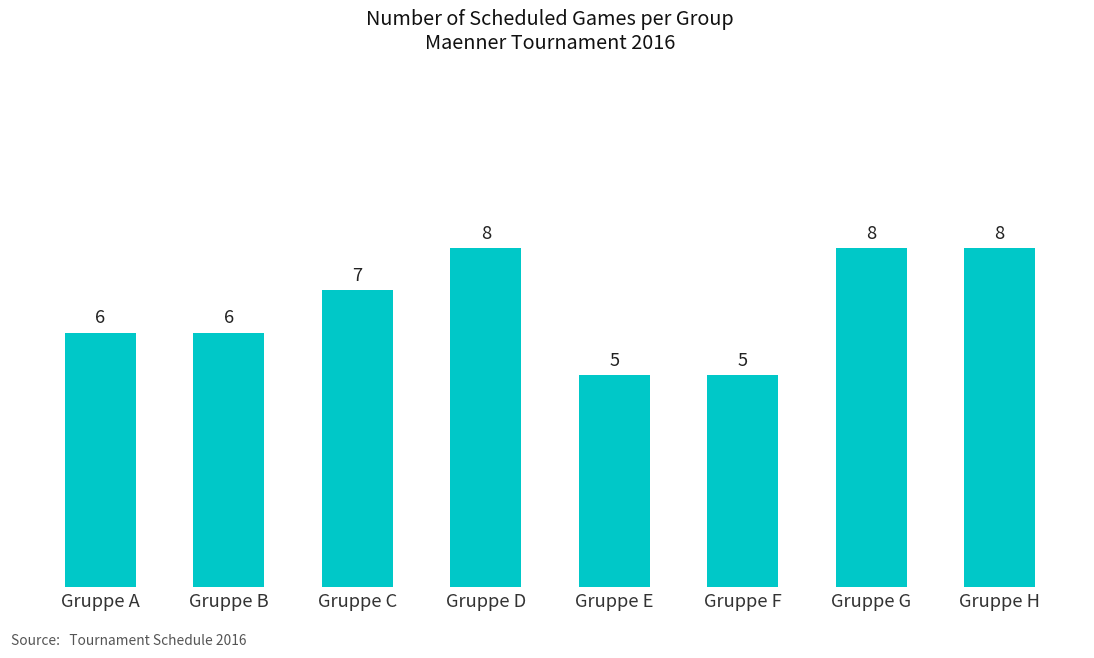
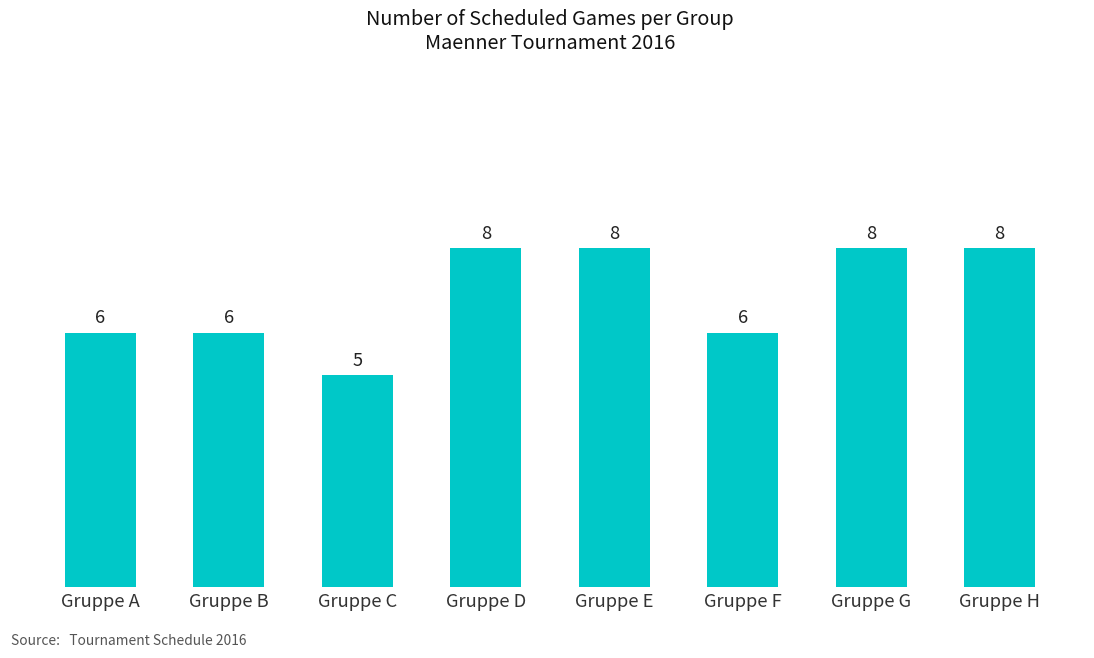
  {
    "Gruppe A": 6,
    "Gruppe B": 6,
-   "Gruppe C": 7,
+   "Gruppe C": 5,
    "Gruppe D": 8,
-   "Gruppe E": 5,
-   "Gruppe F": 5,
+   "Gruppe E": 8,
+   "Gruppe F": 6,
    "Gruppe G": 8,
    "Gruppe H": 8
  }
